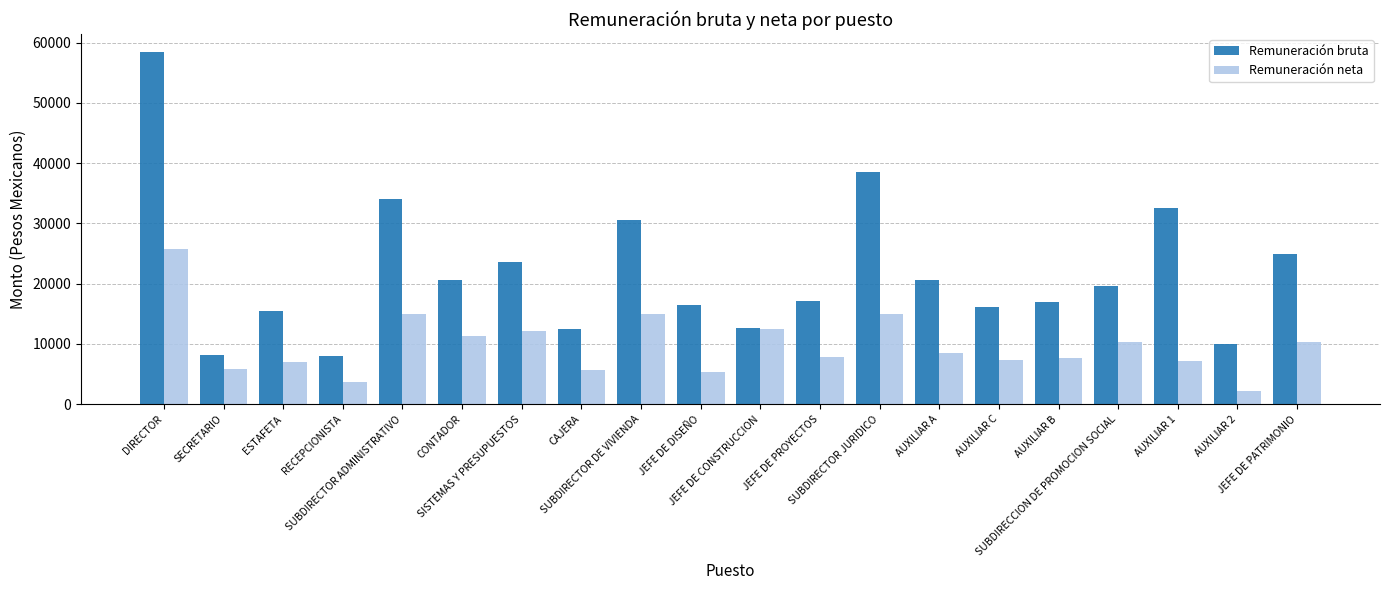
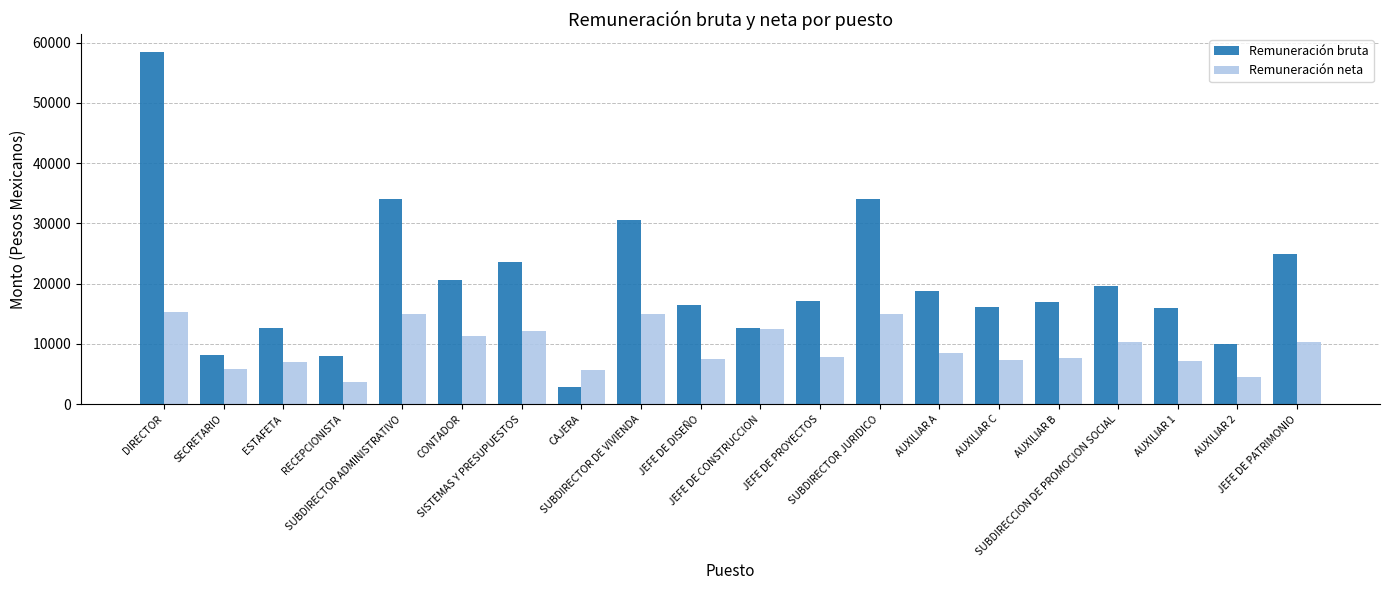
  {
    "Remuneración bruta": {
      "DIRECTOR": 59000,
      "SECRETARIO": 8000,
-     "ESTAFETA": 16000,
+     "ESTAFETA": 13000,
      "RECEPCIONISTA": 8000,
      "SUBDIRECTOR ADMINISTRATIVO": 34000,
      "CONTADOR": 21000,
      "SISTEMAS Y PRESUPUESTOS": 24000,
-     "CAJERA": 13000,
+     "CAJERA": 3000,
      "SUBDIRECTOR DE VIVIENDA": 30000,
      "JEFE DE DISEÑO": 17000,
      "JEFE DE CONSTRUCCION": 13000,
      "JEFE DE PROYECTOS": 17000,
-     "SUBDIRECTOR JURIDICO": 39000,
-     "AUXILIAR A": 21000,
+     "SUBDIRECTOR JURIDICO": 34000,
+     "AUXILIAR A": 19000,
      "AUXILIAR C": 16000,
      "AUXILIAR B": 17000,
      "SUBDIRECCION DE PROMOCION SOCIAL": 20000,
-     "AUXILIAR 1": 33000,
+     "AUXILIAR 1": 16000,
      "AUXILIAR 2": 10000,
      "JEFE DE PATRIMONIO": 25000
    },
    "Remuneración neta": {
-     "DIRECTOR": 26000,
+     "DIRECTOR": 15000,
      "SECRETARIO": 6000,
      "ESTAFETA": 7000,
      "RECEPCIONISTA": 4000,
      "SUBDIRECTOR ADMINISTRATIVO": 15000,
      "CONTADOR": 11000,
      "SISTEMAS Y PRESUPUESTOS": 12000,
      "CAJERA": 6000,
      "SUBDIRECTOR DE VIVIENDA": 15000,
-     "JEFE DE DISEÑO": 5000,
+     "JEFE DE DISEÑO": 7000,
      "JEFE DE CONSTRUCCION": 13000,
      "JEFE DE PROYECTOS": 8000,
      "SUBDIRECTOR JURIDICO": 15000,
      "AUXILIAR A": 9000,
      "AUXILIAR C": 7000,
      "AUXILIAR B": 8000,
      "SUBDIRECCION DE PROMOCION SOCIAL": 10000,
      "AUXILIAR 1": 7000,
-     "AUXILIAR 2": 2000,
+     "AUXILIAR 2": 5000,
      "JEFE DE PATRIMONIO": 10000
    }
  }
